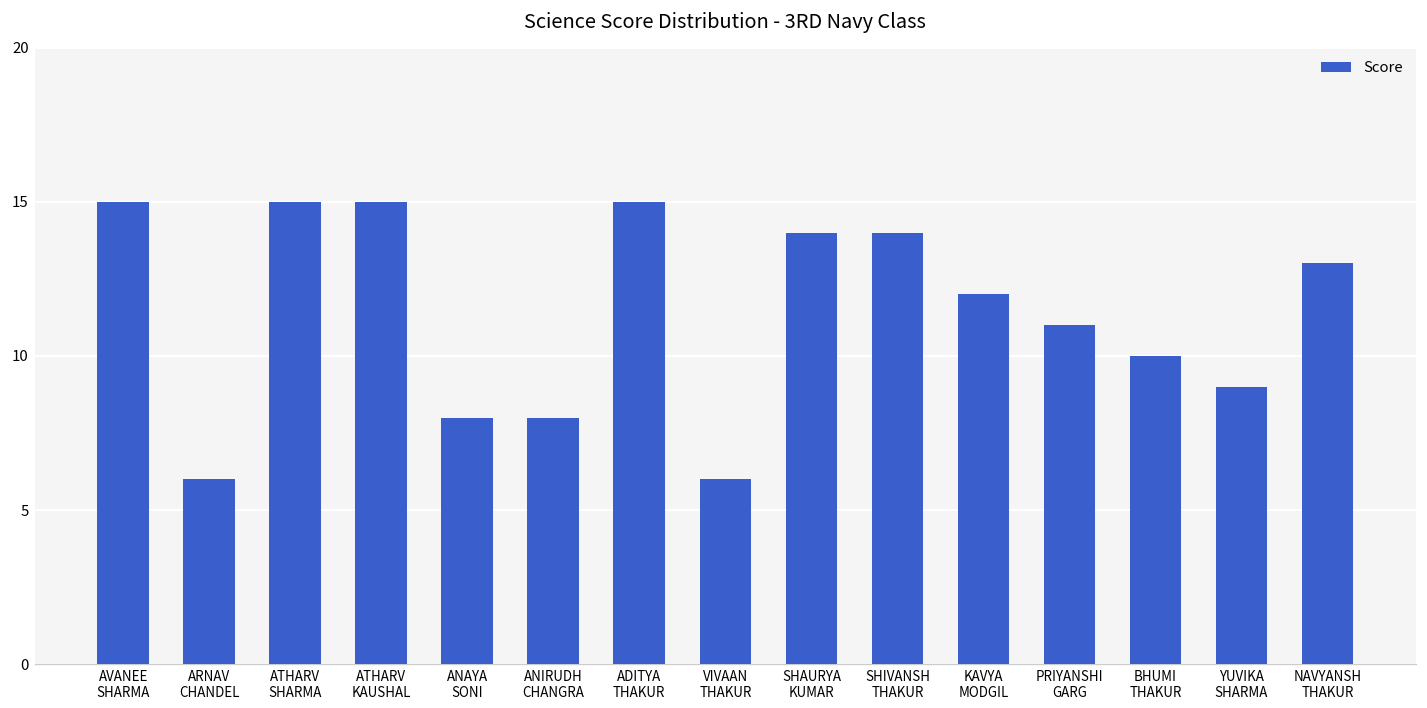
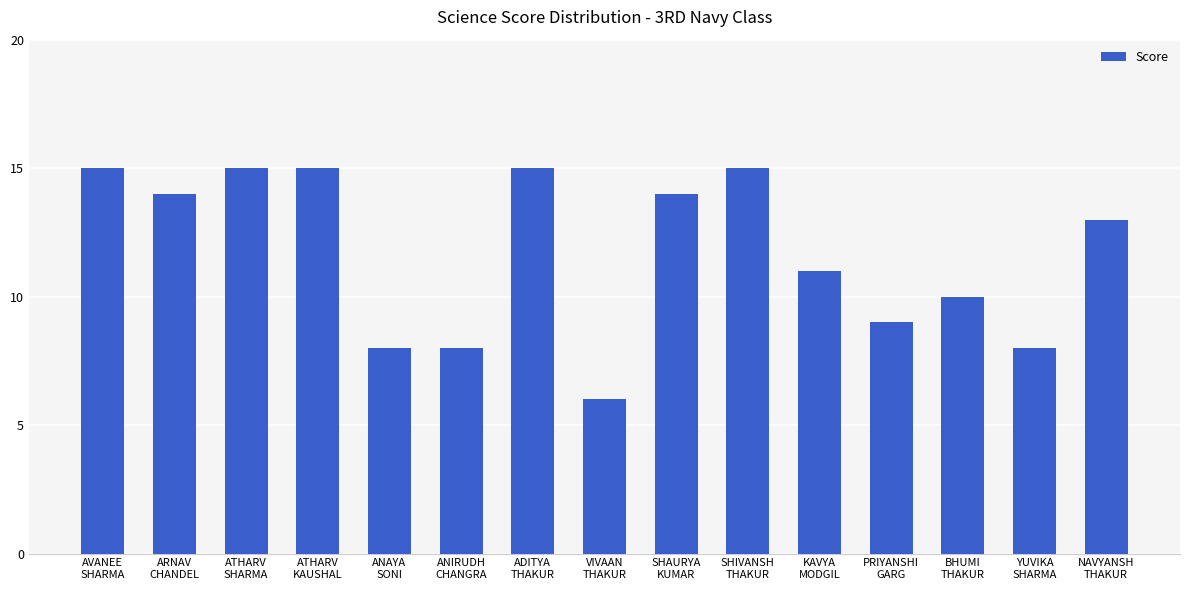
  {
    "AVANEE SHARMA": 15,
-   "ARNAV CHANDEL": 6,
+   "ARNAV CHANDEL": 14,
    "ATHARV SHARMA": 15,
    "ATHARV KAUSHAL": 15,
    "ANAYA SONI": 8,
    "ANIRUDH CHANGRA": 8,
    "ADITYA THAKUR": 15,
    "VIVAAN THAKUR": 6,
    "SHAURYA KUMAR": 14,
-   "SHIVANSH THAKUR": 14,
-   "KAVYA MODGIL": 12,
-   "PRIYANSHI GARG": 11,
+   "SHIVANSH THAKUR": 15,
+   "KAVYA MODGIL": 11,
+   "PRIYANSHI GARG": 9,
    "BHUMI THAKUR": 10,
-   "YUVIKA SHARMA": 9,
+   "YUVIKA SHARMA": 8,
    "NAVYANSH THAKUR": 13
  }
